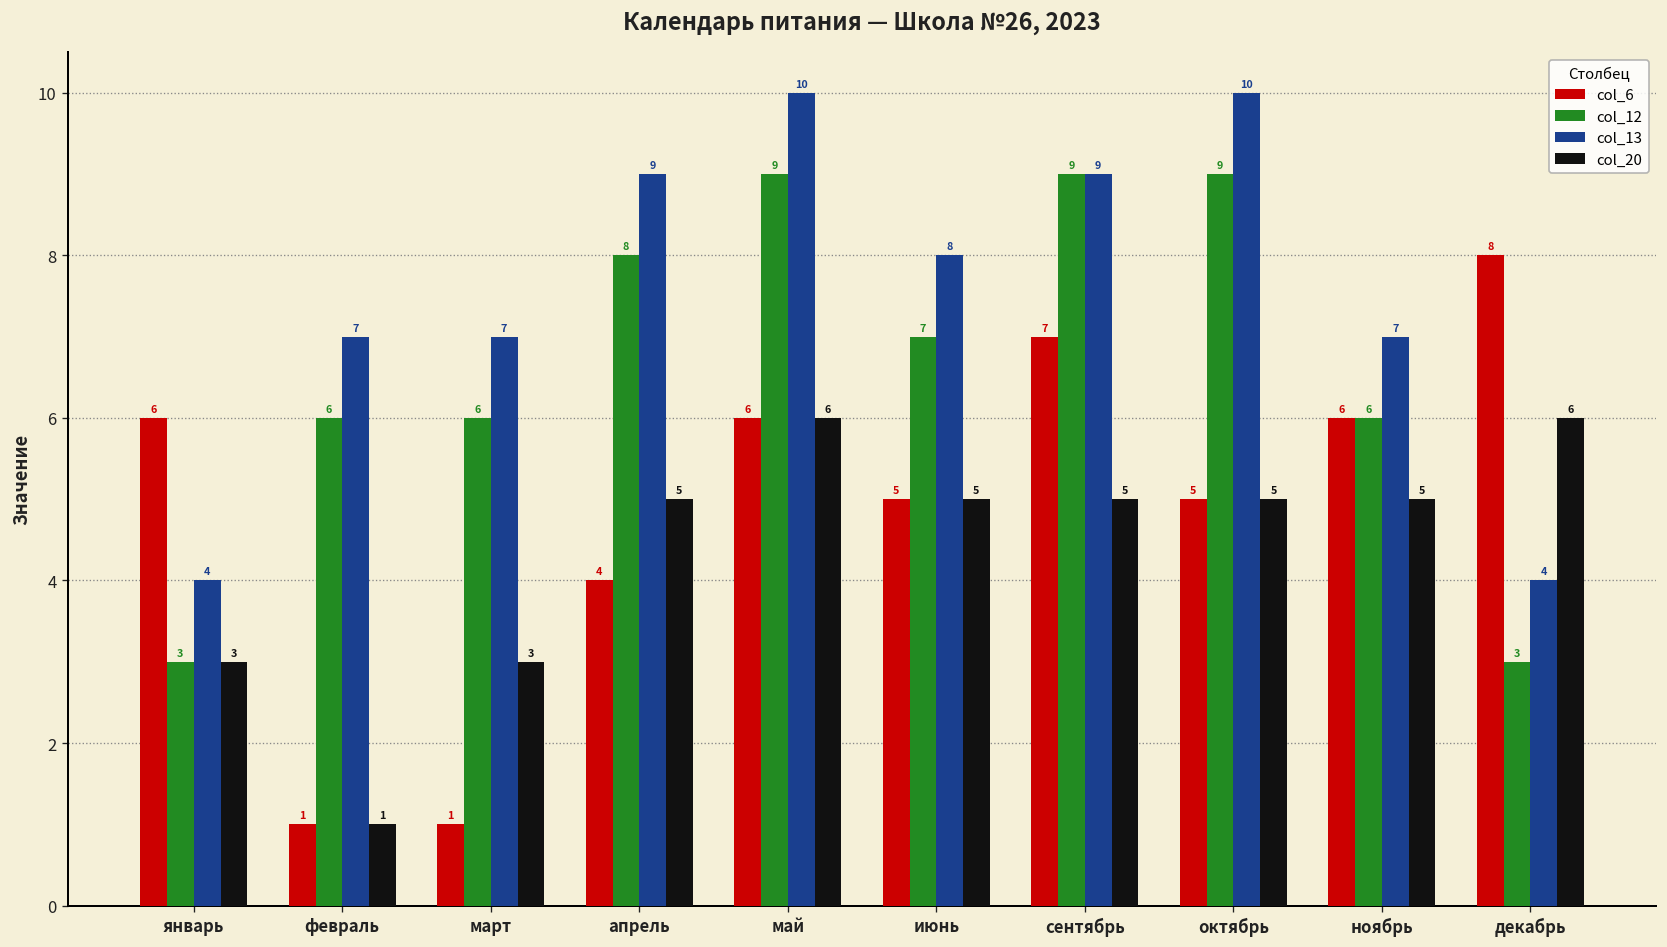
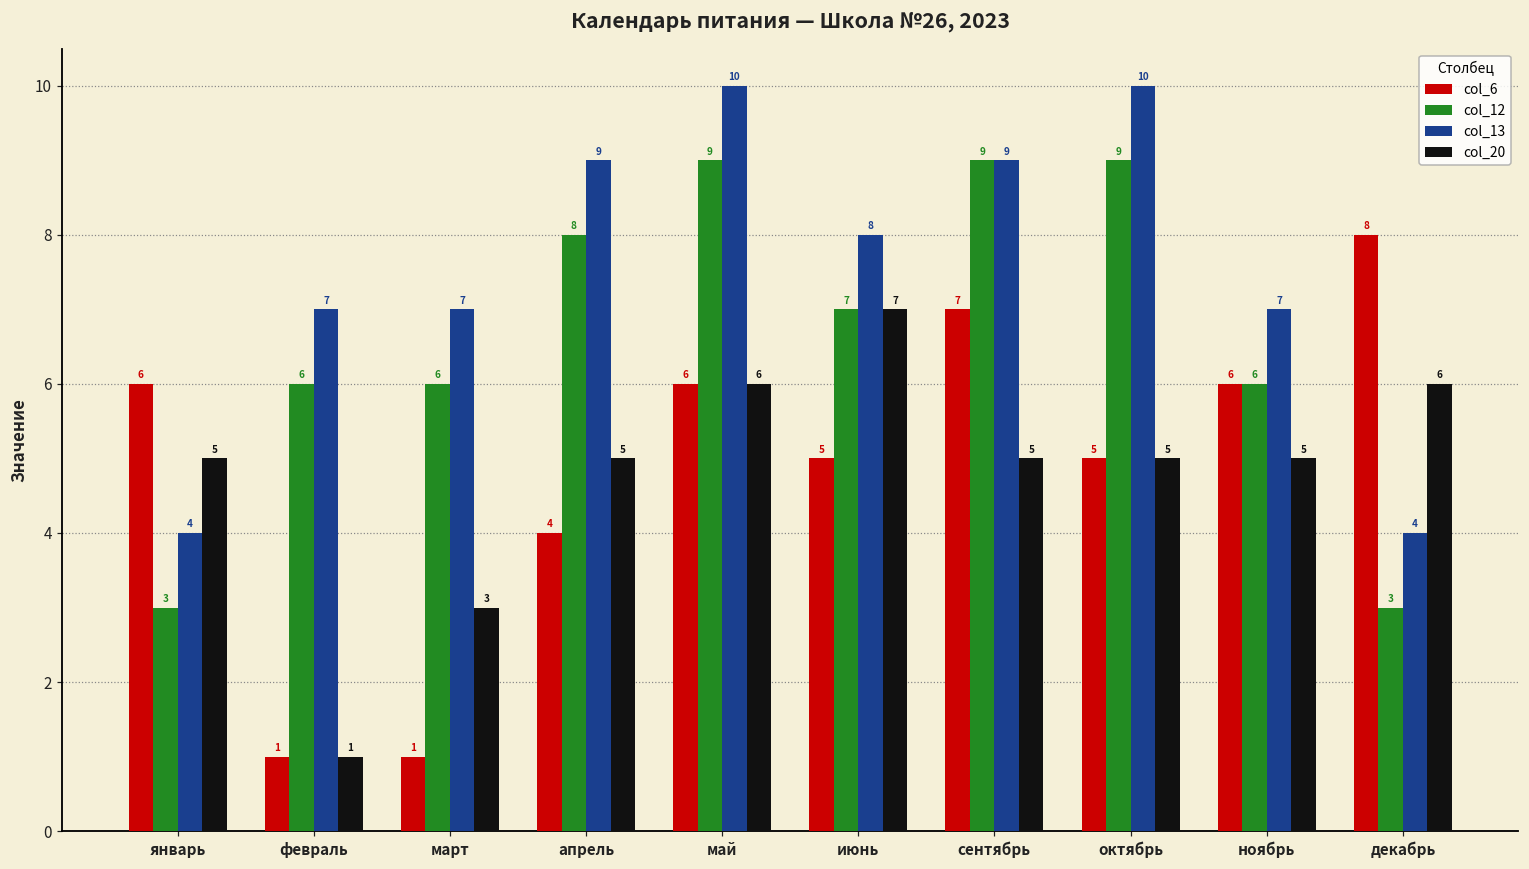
  {
    "col_6": {
      "январь": 6,
      "февраль": 1,
      "март": 1,
      "апрель": 4,
      "май": 6,
      "июнь": 5,
      "сентябрь": 7,
      "октябрь": 5,
      "ноябрь": 6,
      "декабрь": 8
    },
    "col_12": {
      "январь": 3,
      "февраль": 6,
      "март": 6,
      "апрель": 8,
      "май": 9,
      "июнь": 7,
      "сентябрь": 9,
      "октябрь": 9,
      "ноябрь": 6,
      "декабрь": 3
    },
    "col_13": {
      "январь": 4,
      "февраль": 7,
      "март": 7,
      "апрель": 9,
      "май": 10,
      "июнь": 8,
      "сентябрь": 9,
      "октябрь": 10,
      "ноябрь": 7,
      "декабрь": 4
    },
    "col_20": {
-     "январь": 3,
+     "январь": 5,
      "февраль": 1,
      "март": 3,
      "апрель": 5,
      "май": 6,
-     "июнь": 5,
+     "июнь": 7,
      "сентябрь": 5,
      "октябрь": 5,
      "ноябрь": 5,
      "декабрь": 6
    }
  }
